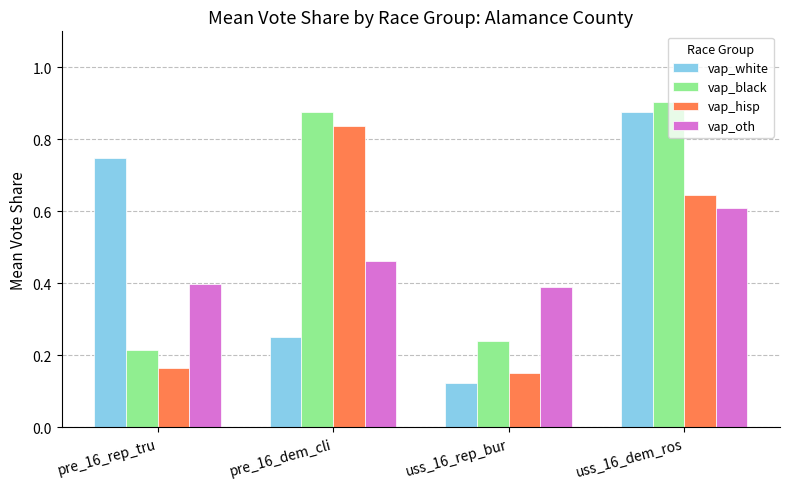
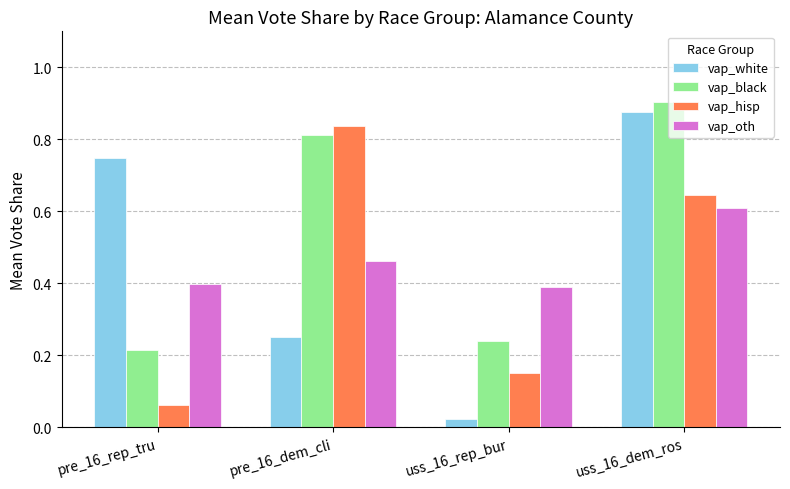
  {
    "vap_white": {
      "pre_16_rep_tru": 0.75,
      "pre_16_dem_cli": 0.25,
-     "uss_16_rep_bur": 0.12,
+     "uss_16_rep_bur": 0.02,
      "uss_16_dem_ros": 0.88
    },
    "vap_black": {
      "pre_16_rep_tru": 0.22,
-     "pre_16_dem_cli": 0.88,
+     "pre_16_dem_cli": 0.81,
      "uss_16_rep_bur": 0.24
    },
    "vap_hisp": {
-     "pre_16_rep_tru": 0.16,
+     "pre_16_rep_tru": 0.06,
      "pre_16_dem_cli": 0.84,
      "uss_16_rep_bur": 0.15,
      "uss_16_dem_ros": 0.65
    },
    "vap_oth": {
      "pre_16_rep_tru": 0.40,
      "pre_16_dem_cli": 0.46,
      "uss_16_rep_bur": 0.39,
      "uss_16_dem_ros": 0.61
    }
  }
